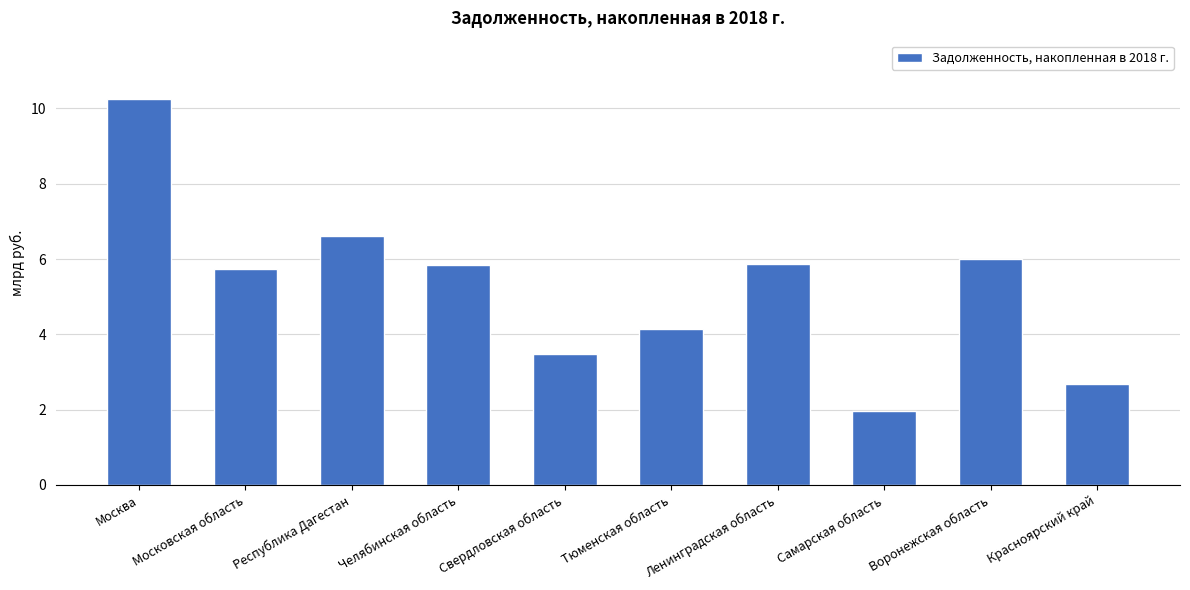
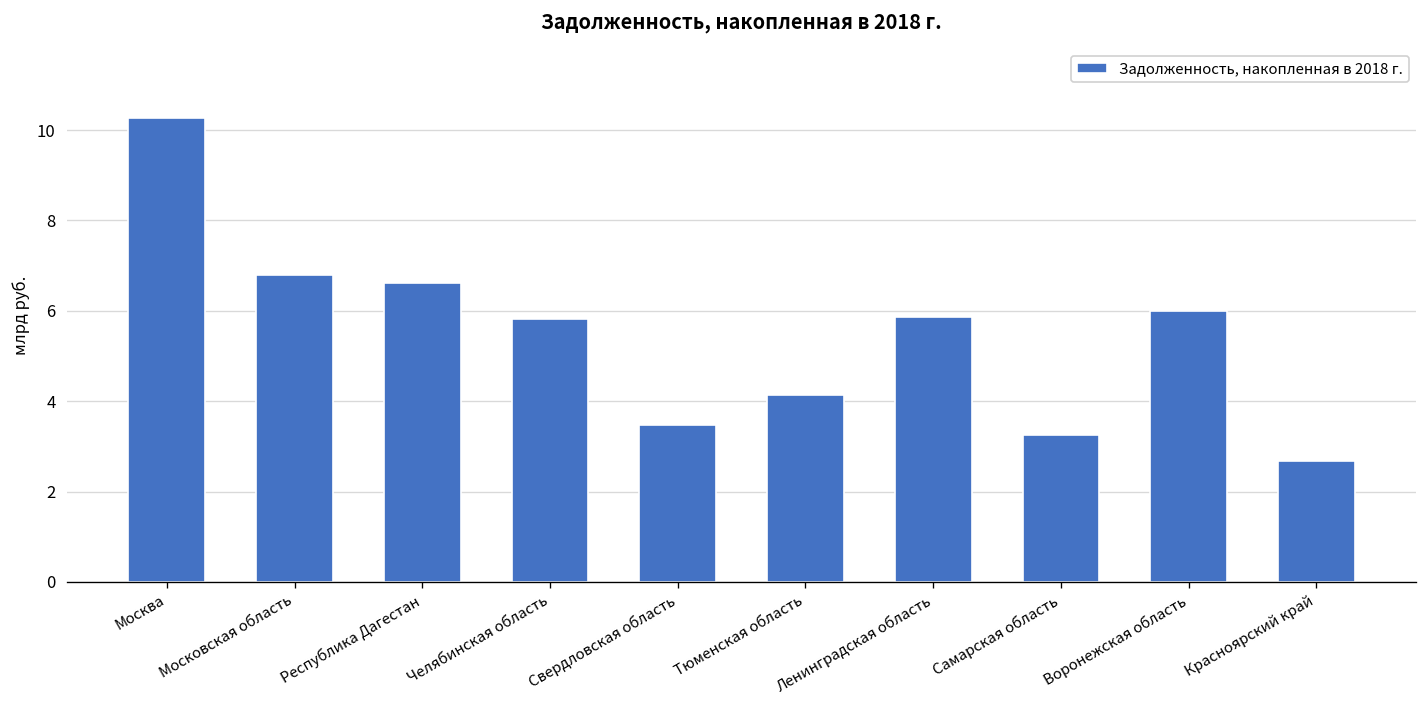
  {
    "Москва": 10.3,
-   "Московская область": 5.7,
+   "Московская область": 6.8,
    "Республика Дагестан": 6.6,
    "Челябинская область": 5.8,
    "Свердловская область": 3.5,
    "Тюменская область": 4.1,
    "Ленинградская область": 5.9,
-   "Самарская область": 2.0,
+   "Самарская область": 3.2,
    "Воронежская область": 6.0,
    "Красноярский край": 2.7
  }
